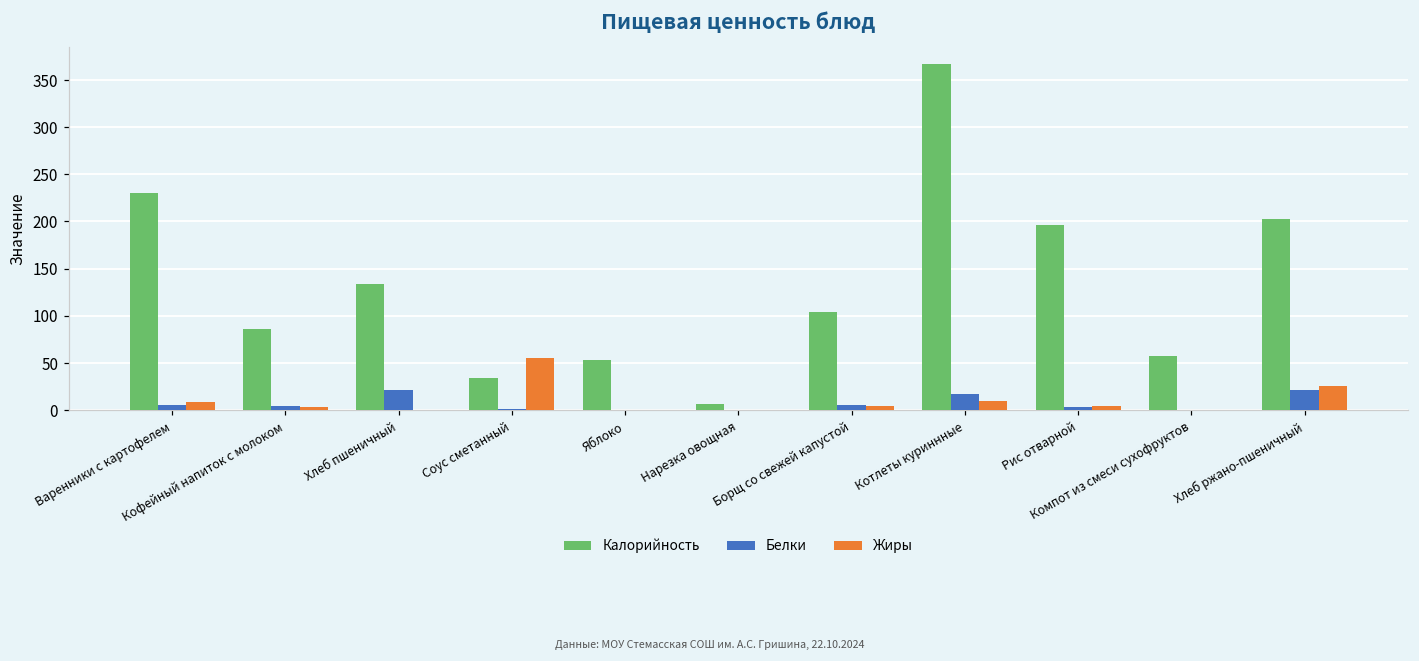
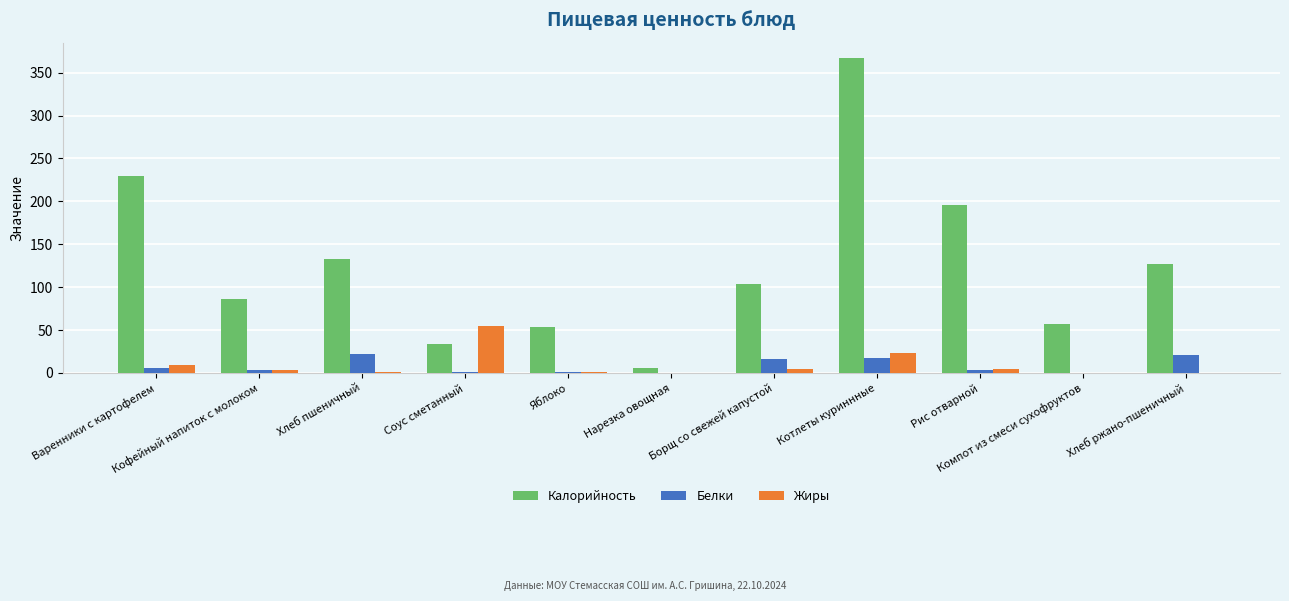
  {
    "Калорийность": {
      "Варенники с картофелем": 230,
      "Кофейный напиток с молоком": 90,
      "Хлеб пшеничный": 130,
      "Соус сметанный": 30,
      "Яблоко": 50,
      "Нарезка овощная": 10,
      "Борщ со свежей капустой": 100,
      "Котлеты куриннные": 370,
      "Рис отварной": 200,
      "Компот из смеси сухофруктов": 60,
-     "Хлеб ржано-пшеничный": 200
+     "Хлеб ржано-пшеничный": 130
    },
    "Белки": {
      "Варенники с картофелем": 10,
      "Кофейный напиток с молоком": 0,
      "Хлеб пшеничный": 20,
-     "Борщ со свежей капустой": 10,
+     "Борщ со свежей капустой": 20,
      "Котлеты куриннные": 20,
      "Рис отварной": 0,
      "Хлеб ржано-пшеничный": 20
    },
    "Жиры": {
      "Варенники с картофелем": 10,
      "Соус сметанный": 50,
      "Нарезка овощная": 0,
      "Борщ со свежей капустой": 0,
-     "Котлеты куриннные": 10,
+     "Котлеты куриннные": 20,
      "Рис отварной": 0,
      "Компот из смеси сухофруктов": 0,
-     "Хлеб ржано-пшеничный": 30
+     "Хлеб ржано-пшеничный": 0
    }
  }
